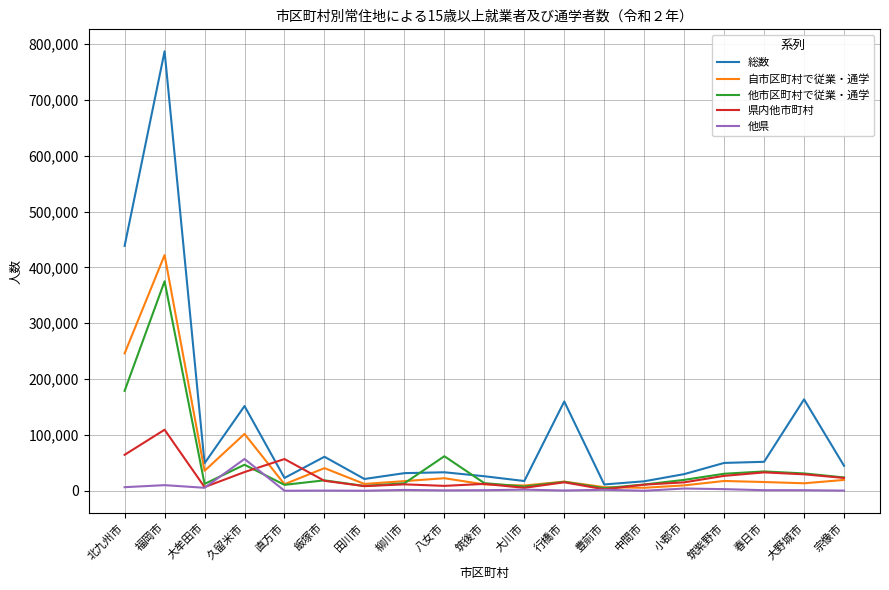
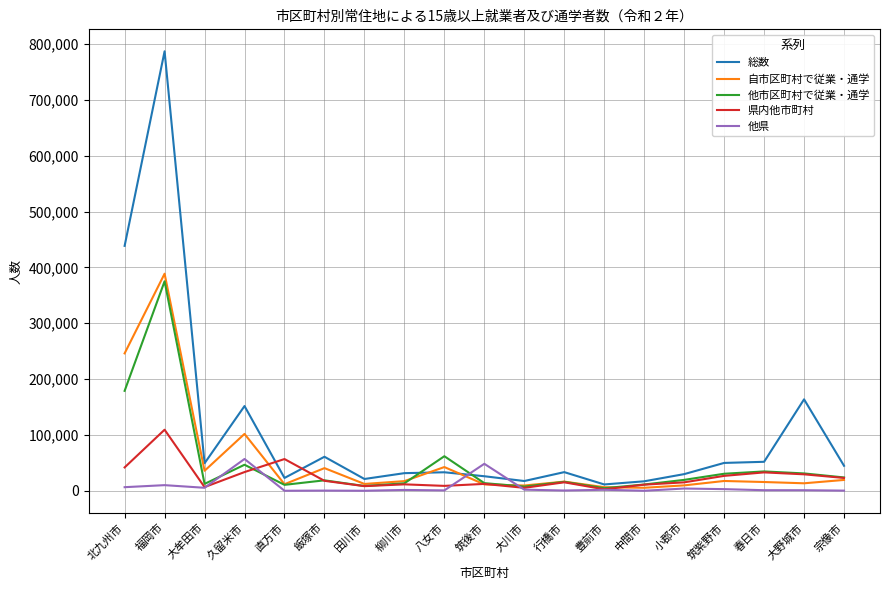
  {
    "総数": {
      "北九州市": "440,000",
      "福岡市": "790,000",
      "大牟田市": "50,000",
      "久留米市": "150,000",
      "直方市": "20,000",
      "飯塚市": "60,000",
      "田川市": "20,000",
      "柳川市": "30,000",
      "八女市": "30,000",
      "筑後市": "30,000",
      "大川市": "20,000",
-     "行橋市": "160,000",
+     "行橋市": "30,000",
      "豊前市": "10,000",
      "中間市": "20,000",
      "小郡市": "30,000",
      "筑紫野市": "50,000",
      "春日市": "50,000",
      "大野城市": "160,000",
      "宗像市": "40,000"
    },
    "自市区町村で従業・通学": {
      "北九州市": "250,000",
-     "福岡市": "420,000",
+     "福岡市": "390,000",
      "大牟田市": "40,000",
      "久留米市": "100,000",
      "飯塚市": "40,000",
-     "八女市": "20,000",
+     "八女市": "40,000",
      "中間市": "10,000",
      "小郡市": "10,000",
      "筑紫野市": "20,000",
      "春日市": "20,000",
      "大野城市": "10,000"
    },
    "他市区町村で従業・通学": {
      "北九州市": "180,000",
      "福岡市": "380,000",
      "大牟田市": "10,000",
      "久留米市": "50,000",
      "八女市": "60,000"
    },
    "県内他市町村": {
-     "北九州市": "60,000",
+     "北九州市": "40,000",
      "福岡市": "110,000",
      "久留米市": "30,000",
      "直方市": "60,000",
      "八女市": "10,000"
    },
    "他県": {
      "北九州市": "10,000",
      "福岡市": "10,000",
      "久留米市": "60,000",
      "直方市": "0",
      "飯塚市": "0",
      "田川市": "0",
      "柳川市": "0",
      "八女市": "0",
-     "筑後市": "0",
+     "筑後市": "50,000",
      "行橋市": "0",
      "中間市": "0",
      "小郡市": "0",
      "筑紫野市": "0",
      "春日市": "0",
      "大野城市": "0",
      "宗像市": "0"
    }
  }
